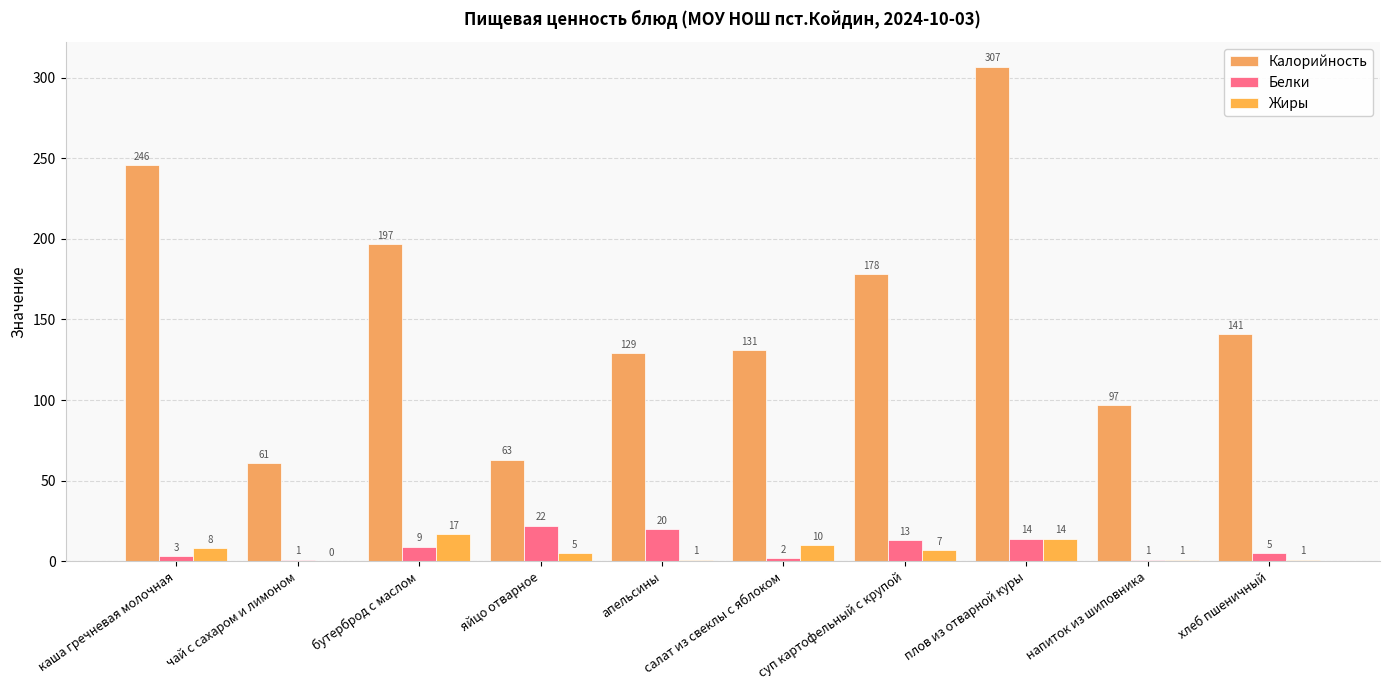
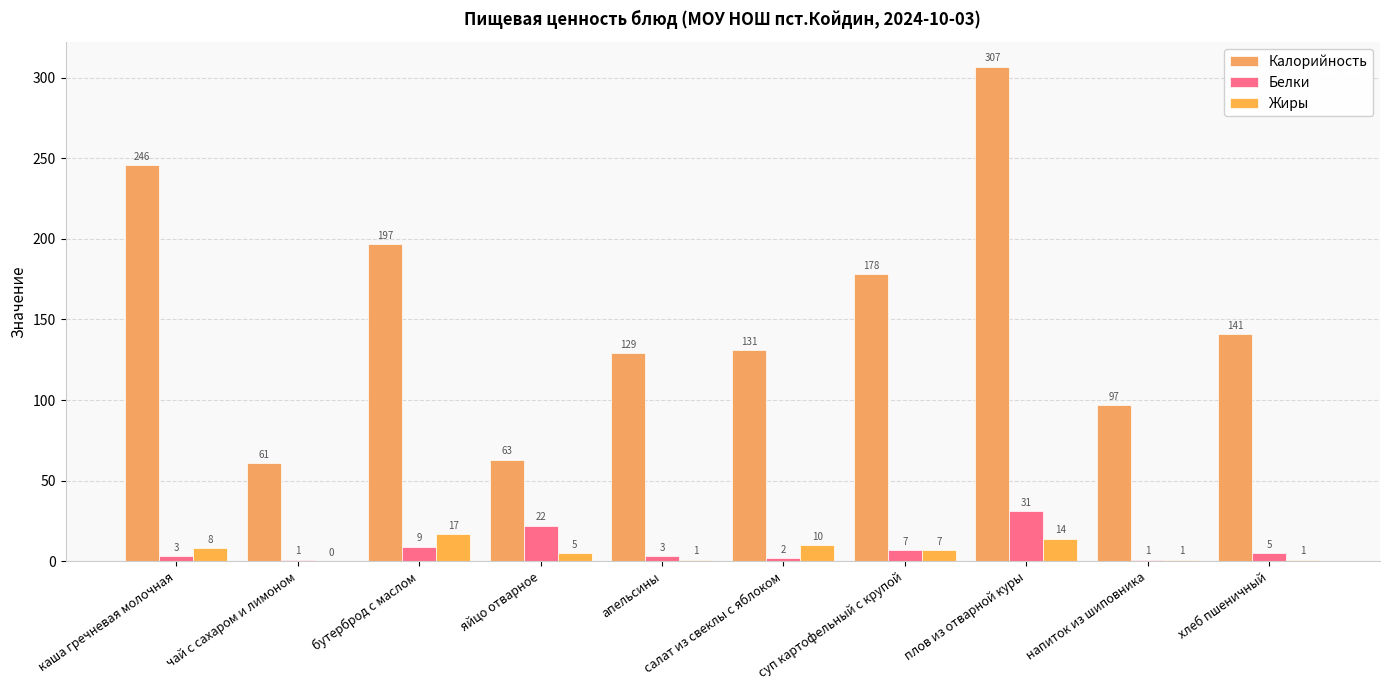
  {
    "Белки": {
      "каша гречневая молочная": 3,
      "чай с сахаром и лимоном": 1,
      "бутерброд с маслом": 9,
      "яйцо отварное": 22,
-     "апельсины": 20,
+     "апельсины": 3,
      "салат из свеклы с яблоком": 2,
-     "суп картофельный с крупой": 13,
-     "плов из отварной куры": 14,
+     "суп картофельный с крупой": 7,
+     "плов из отварной куры": 31,
      "напиток из шиповника": 1,
      "хлеб пшеничный": 5
    }
  }
